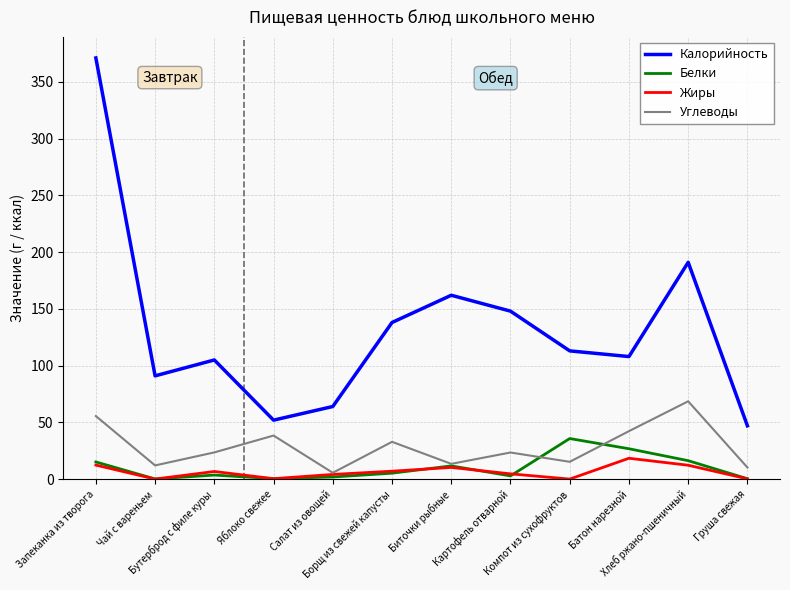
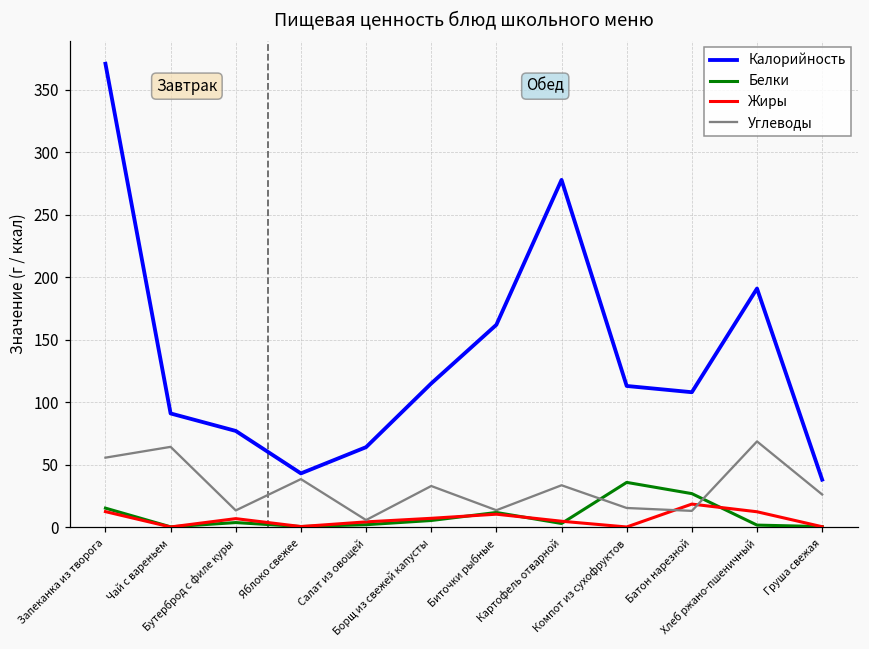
  {
    "Калорийность": {
      "Запеканка из творога": 371,
      "Чай с вареньем": 91,
-     "Бутерброд с филе куры": 105,
-     "Яблоко свежее": 52,
+     "Бутерброд с филе куры": 77,
+     "Яблоко свежее": 43,
      "Салат из овощей": 64,
-     "Борщ из свежей капусты": 138,
+     "Борщ из свежей капусты": 115,
      "Биточки рыбные": 162,
-     "Картофель отварной": 148,
+     "Картофель отварной": 278,
      "Компот из сухофруктов": 113,
      "Батон нарезной": 108,
      "Хлеб ржано-пшеничный": 191,
-     "Груша свежая": 47
+     "Груша свежая": 38
    },
    "Белки": {
      "Запеканка из творога": 15,
      "Бутерброд с филе куры": 4,
      "Салат из овощей": 2,
      "Компот из сухофруктов": 36,
      "Батон нарезной": 27,
-     "Хлеб ржано-пшеничный": 16
+     "Хлеб ржано-пшеничный": 2
    },
    "Жиры": {
      "Запеканка из творога": 12,
      "Бутерброд с филе куры": 7,
      "Компот из сухофруктов": 0,
      "Батон нарезной": 18,
      "Хлеб ржано-пшеничный": 12
    },
    "Углеводы": {
      "Запеканка из творога": 56,
-     "Чай с вареньем": 12,
-     "Бутерброд с филе куры": 24,
+     "Чай с вареньем": 64,
+     "Бутерброд с филе куры": 13,
      "Яблоко свежее": 38,
      "Борщ из свежей капусты": 33,
-     "Картофель отварной": 24,
+     "Картофель отварной": 34,
      "Компот из сухофруктов": 15,
-     "Батон нарезной": 42,
+     "Батон нарезной": 13,
      "Хлеб ржано-пшеничный": 69,
-     "Груша свежая": 10
+     "Груша свежая": 26
    }
  }
